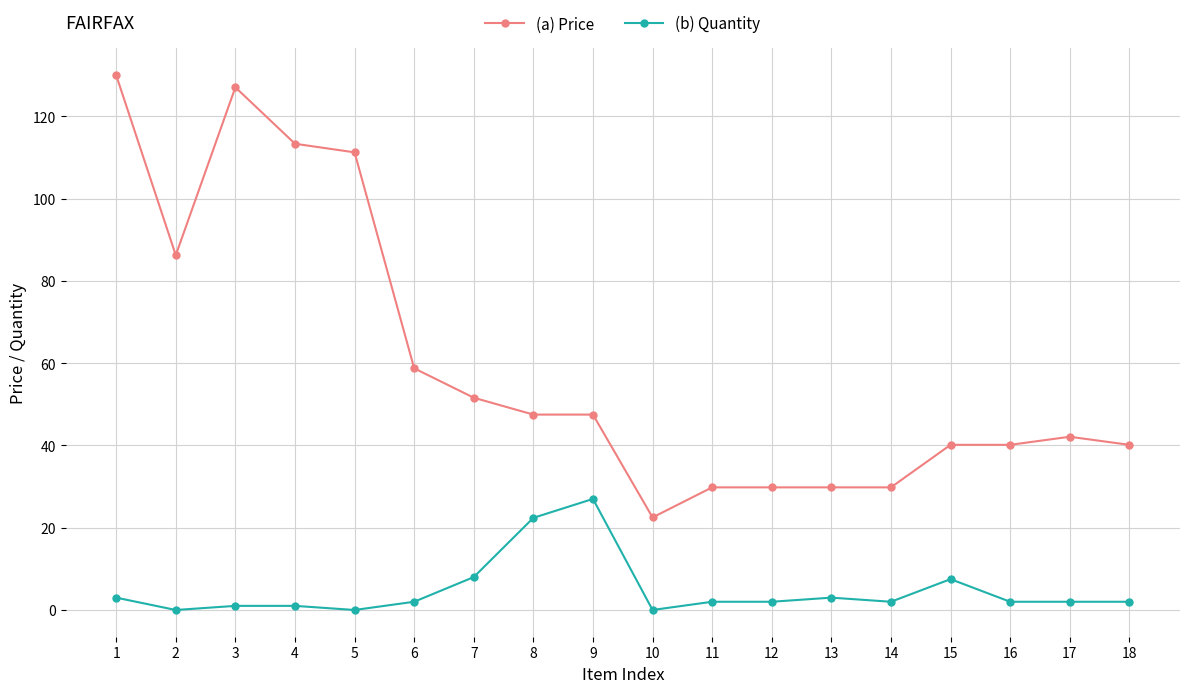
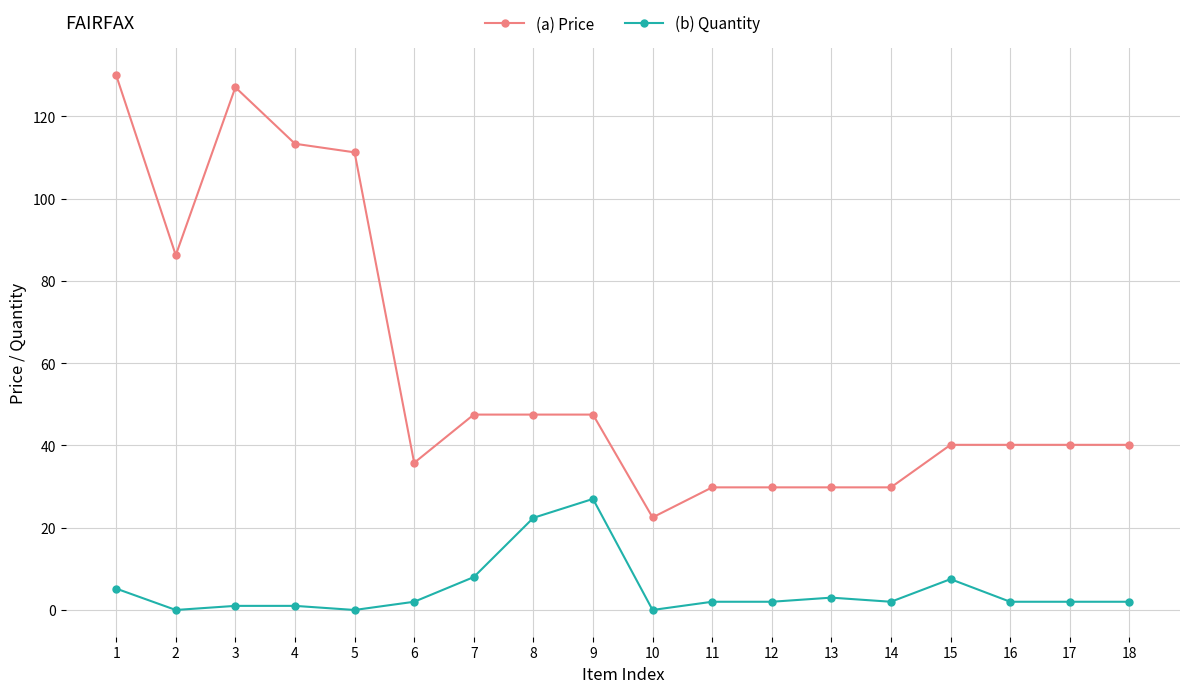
  {
    "(a) Price": {
      "1": 130,
      "2": 86,
      "3": 127,
      "4": 113,
      "5": 111,
-     "6": 59,
-     "7": 52,
+     "6": 36,
+     "7": 48,
      "8": 48,
      "9": 48,
      "10": 23,
      "11": 30,
      "12": 30,
      "13": 30,
      "14": 30,
      "15": 40,
      "16": 40,
-     "17": 42,
+     "17": 40,
      "18": 40
    },
    "(b) Quantity": {
-     "1": 3,
+     "1": 5,
      "2": 0,
      "3": 1,
      "4": 1,
      "5": 0,
      "6": 2,
      "7": 8,
      "8": 22,
      "9": 27,
      "10": 0,
      "11": 2,
      "12": 2,
      "13": 3,
      "14": 2,
      "15": 8,
      "16": 2,
      "17": 2,
      "18": 2
    }
  }
